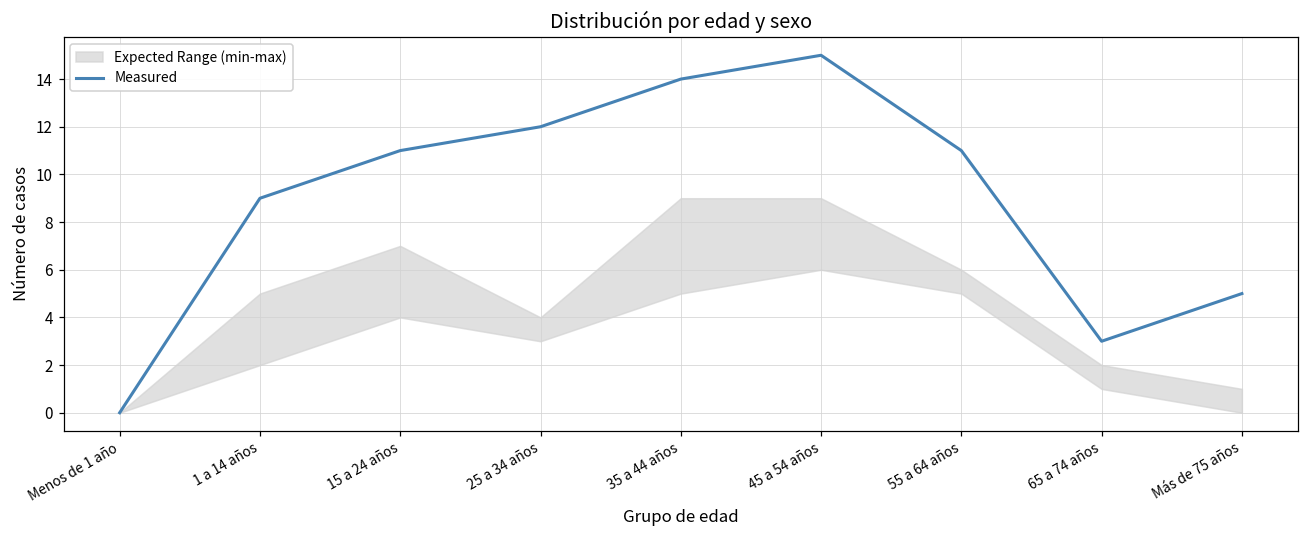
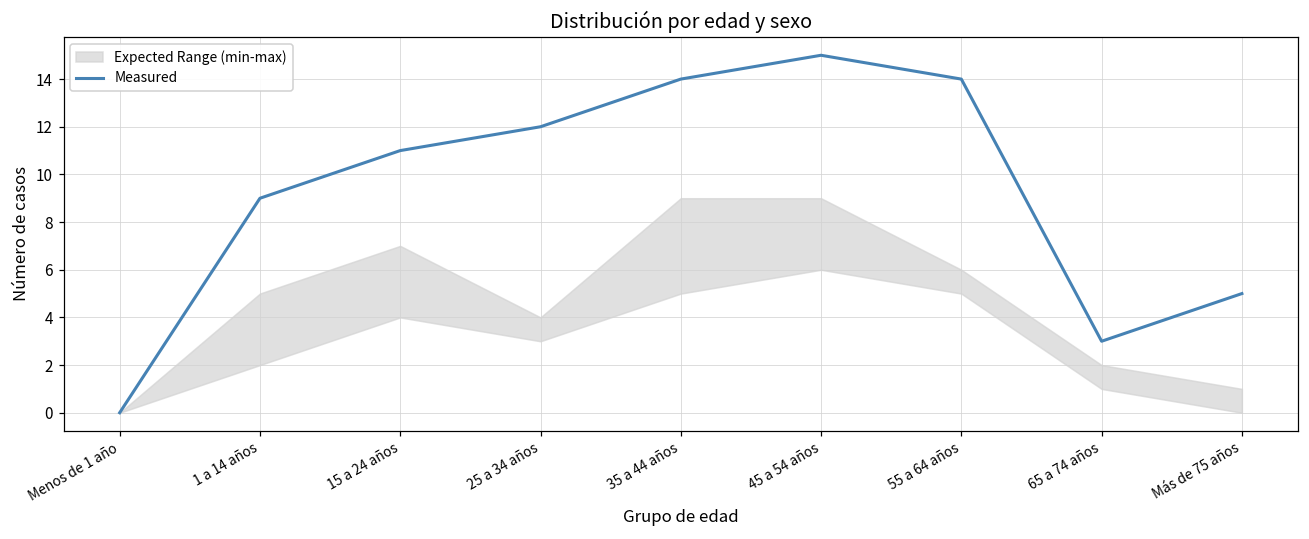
  {
    "Measured": {
      "1 a 14 años": 9,
      "15 a 24 años": 11,
      "25 a 34 años": 12,
      "35 a 44 años": 14,
      "45 a 54 años": 15,
-     "55 a 64 años": 11,
+     "55 a 64 años": 14,
      "65 a 74 años": 3,
      "Más de 75 años": 5
    }
  }
